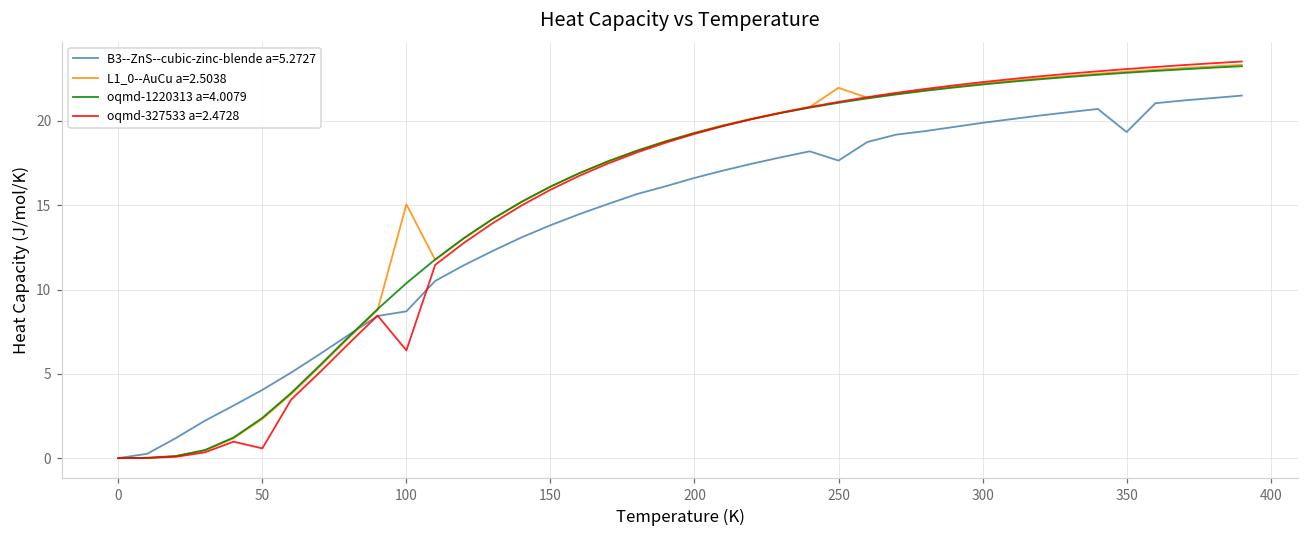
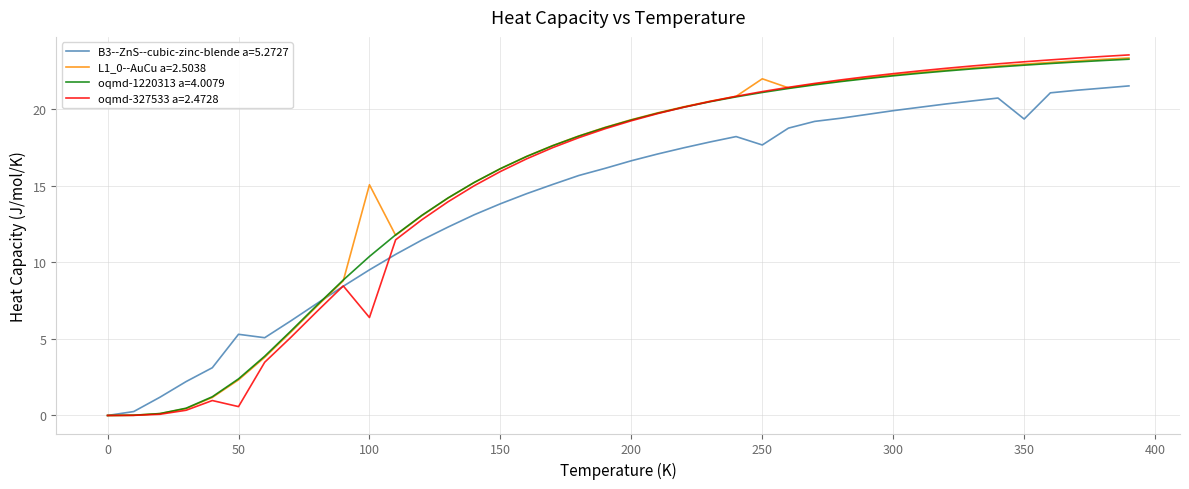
  {
    "B3--ZnS--cubic-zinc-blende a=5.2727": {
-     "50": 4.0,
-     "100": 8.7,
+     "50": 5.3,
+     "100": 9.5,
      "150": 13.8,
      "200": 16.6,
      "250": 17.7,
      "300": 19.9,
      "350": 19.3
    },
    "L1_0--AuCu a=2.5038": {
      "100": 15.1,
      "250": 22.0
    },
    "oqmd-1220313 a=4.0079": {
      "100": 10.4
    },
    "oqmd-327533 a=2.4728": {
      "50": 0.6,
      "100": 6.4,
      "150": 15.9
    }
  }
